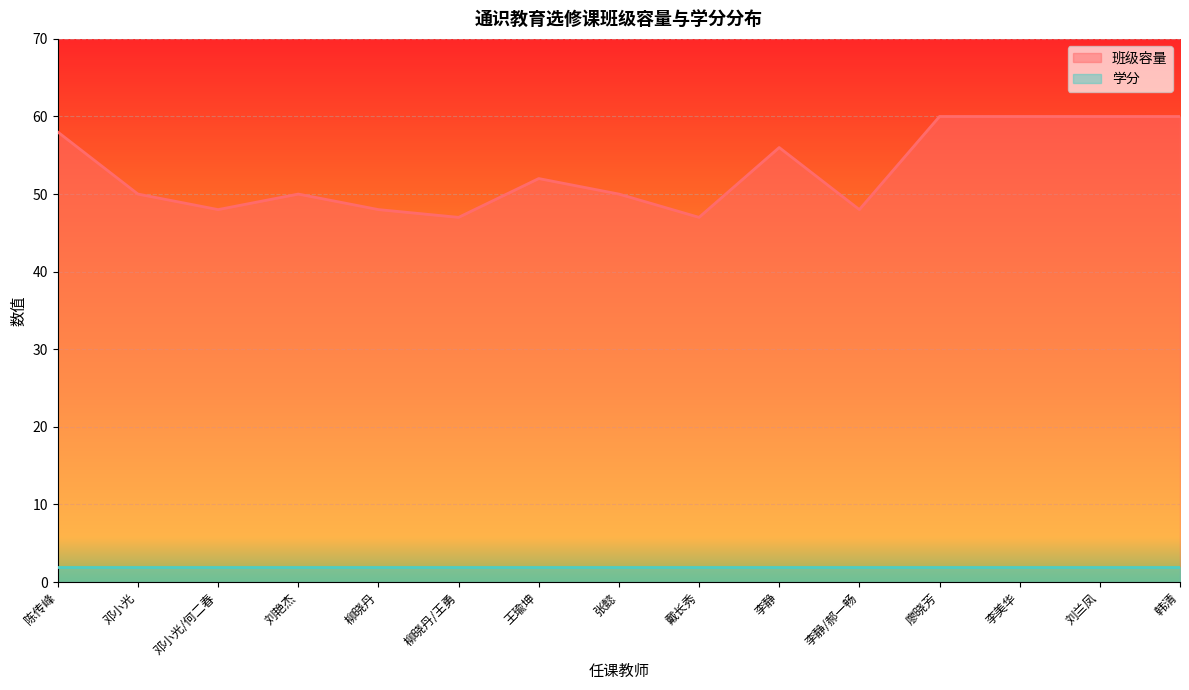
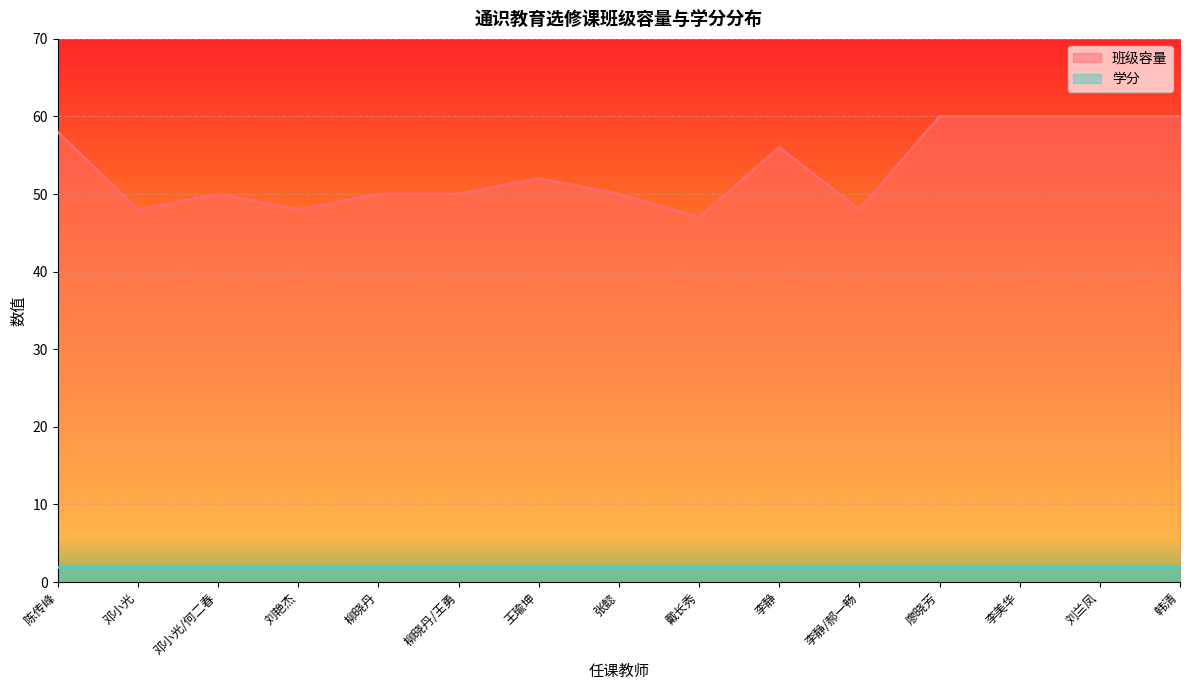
  {
    "班级容量": {
      "陈传峰": 58,
-     "邓小光": 50,
-     "邓小光/何二春": 48,
-     "刘艳杰": 50,
-     "柳晓丹": 48,
-     "柳晓丹/王勇": 47,
+     "邓小光": 48,
+     "邓小光/何二春": 50,
+     "刘艳杰": 48,
+     "柳晓丹": 50,
+     "柳晓丹/王勇": 50,
      "王瑜坤": 52,
      "张懿": 50,
      "戴长秀": 47,
      "李静": 56,
      "李静/郝一畅": 48,
      "廖晓芳": 60,
      "李美华": 60,
      "刘兰凤": 60,
      "韩清": 60
    },
    "学分": {
      "陈传峰": 2,
      "邓小光": 2,
      "邓小光/何二春": 2,
      "刘艳杰": 2,
      "柳晓丹": 2,
      "柳晓丹/王勇": 2,
      "王瑜坤": 2,
      "张懿": 2,
      "戴长秀": 2,
      "李静": 2,
      "李静/郝一畅": 2,
      "廖晓芳": 2,
      "李美华": 2,
      "刘兰凤": 2,
      "韩清": 2
    }
  }
